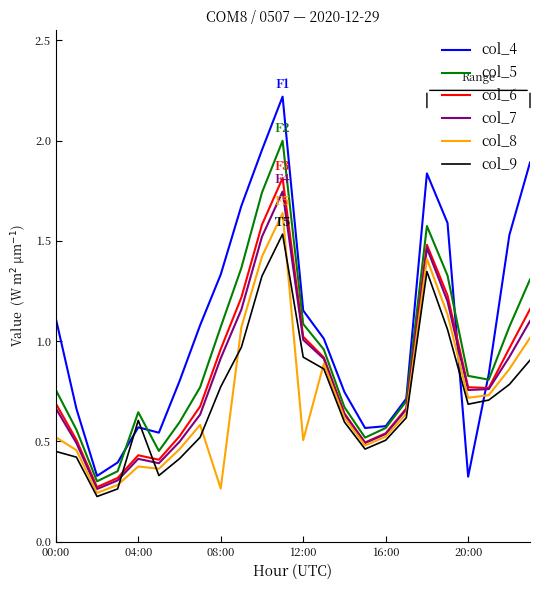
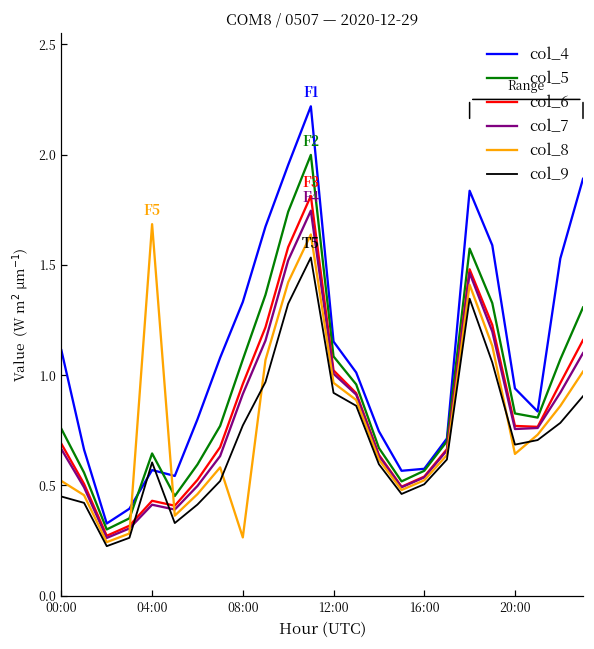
  {
    "col_4": {
      "00:00": 1.11,
      "04:00": 0.57,
      "08:00": 1.33,
      "12:00": 1.15,
-     "20:00": 0.32
+     "20:00": 0.94
    },
    "col_5": {
      "00:00": 0.76,
      "04:00": 0.64,
      "08:00": 1.07,
      "12:00": 1.08,
      "20:00": 0.83
    },
    "col_6": {
      "00:00": 0.69,
      "04:00": 0.43,
      "08:00": 0.96,
      "12:00": 1.02,
      "20:00": 0.77
    },
    "col_7": {
      "00:00": 0.66,
      "04:00": 0.41,
      "08:00": 0.91,
      "12:00": 1.01,
      "20:00": 0.76
    },
    "col_8": {
      "00:00": 0.52,
-     "04:00": 0.37,
+     "04:00": 1.68,
      "08:00": 0.26,
-     "12:00": 0.51,
+     "12:00": 0.96,
      "16:00": 0.52,
-     "20:00": 0.72
+     "20:00": 0.64
    },
    "col_9": {
      "00:00": 0.45,
      "04:00": 0.60,
      "08:00": 0.77,
      "12:00": 0.92,
      "16:00": 0.51,
      "20:00": 0.68
    }
  }
